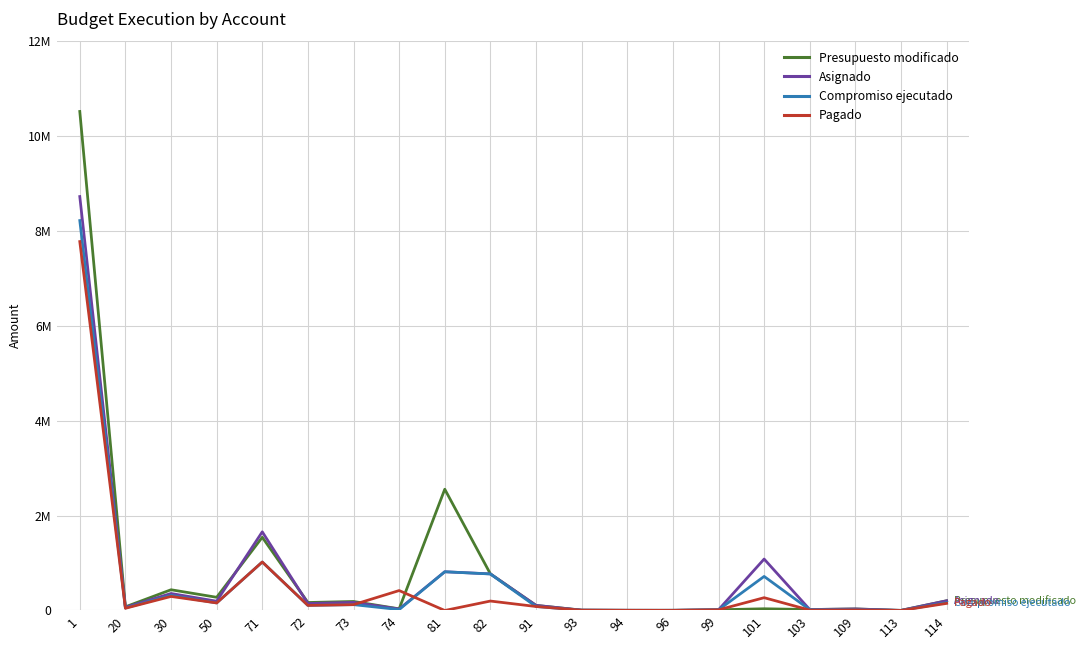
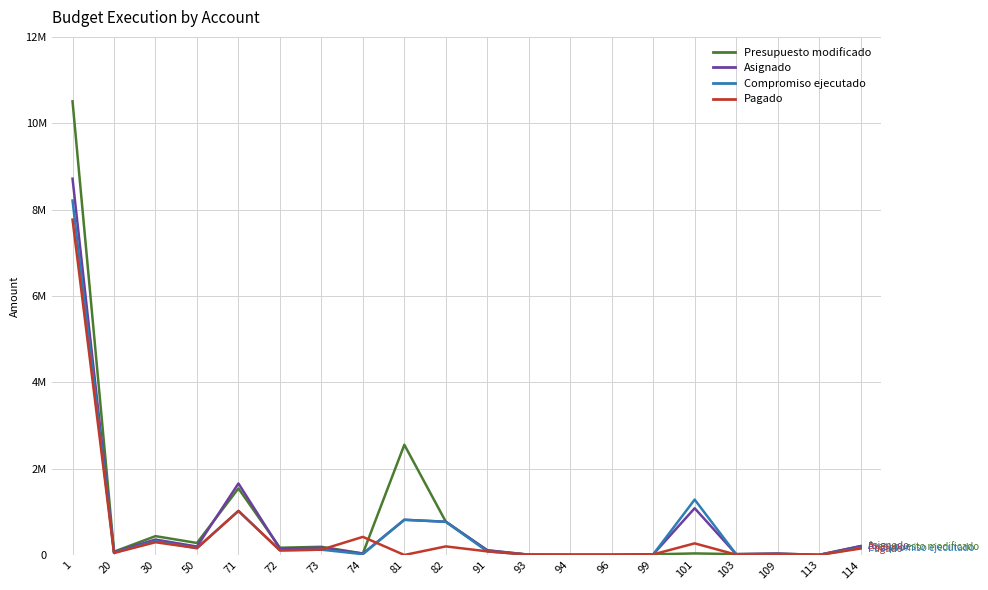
  {
    "Presupuesto modificado": {
      "1": 10500000,
      "30": 400000,
      "50": 300000,
      "71": 1500000,
      "81": 2600000,
      "101": 0
    },
    "Asignado": {
      "1": 8700000,
      "71": 1700000,
      "101": 1100000
    },
    "Compromiso ejecutado": {
      "1": 8200000,
-     "101": 700000
+     "101": 1300000
    },
    "Pagado": {
      "1": 7800000,
      "74": 400000,
      "81": 0,
      "82": 200000,
      "101": 300000
    }
  }
